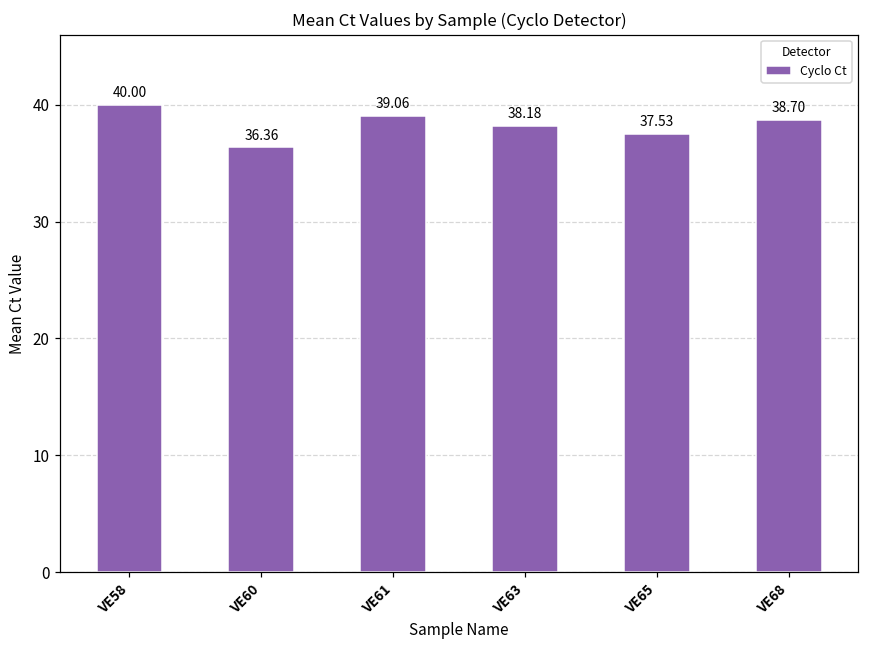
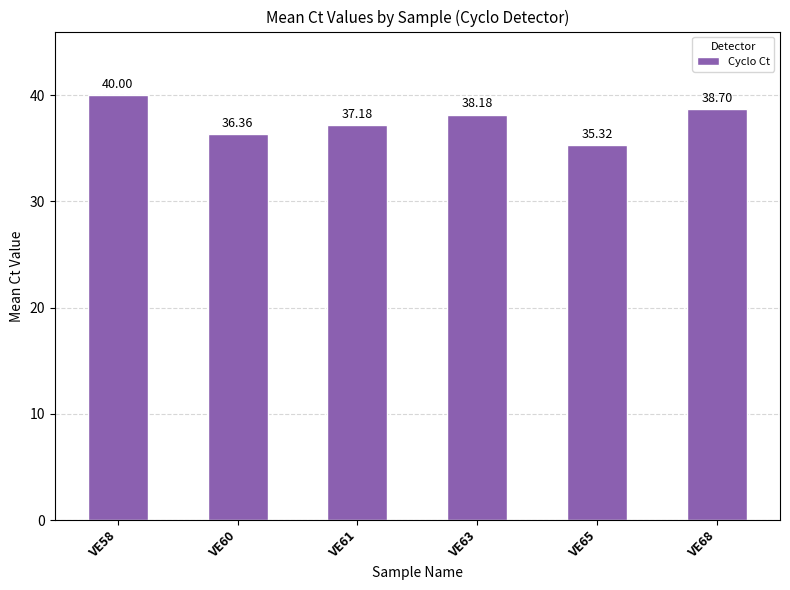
  {
    "VE58": 40.00,
    "VE60": 36.36,
-   "VE61": 39.06,
+   "VE61": 37.18,
    "VE63": 38.18,
-   "VE65": 37.53,
+   "VE65": 35.32,
    "VE68": 38.70
  }
